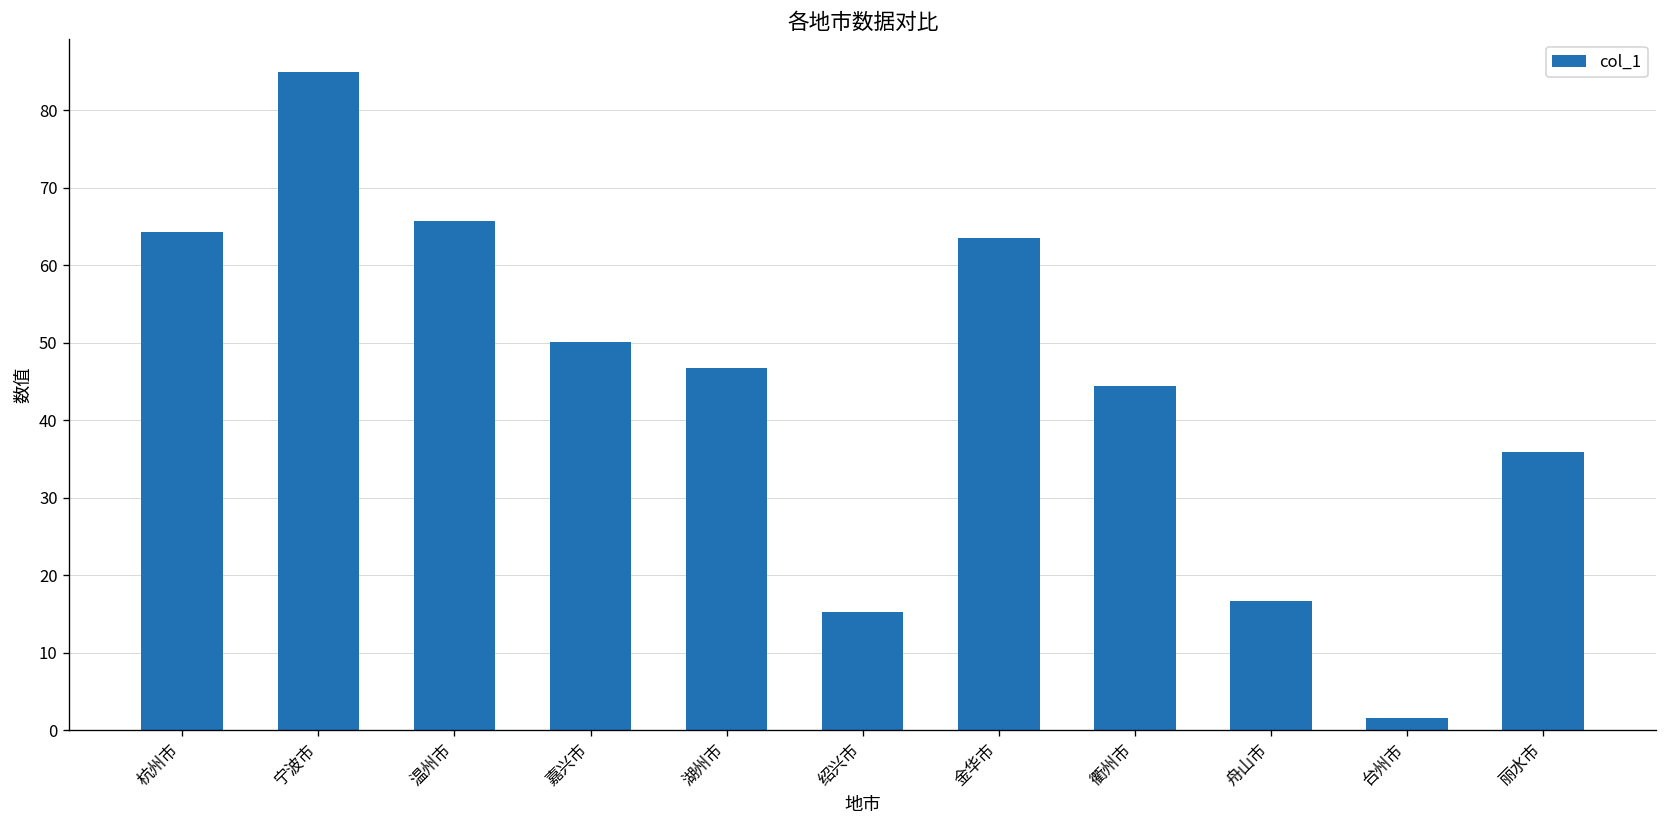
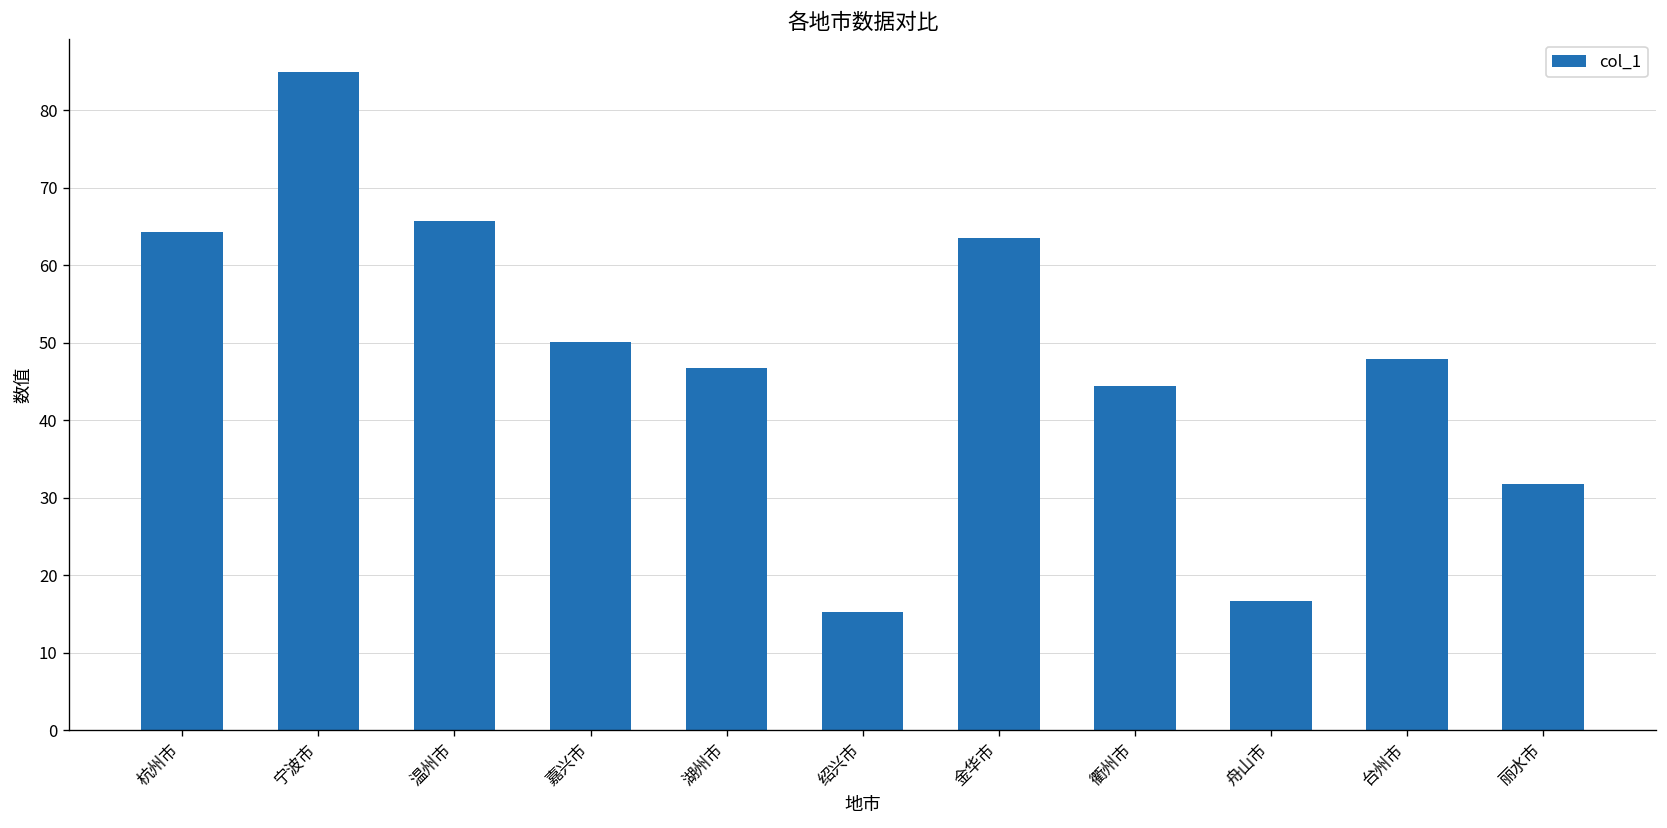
  {
    "杭州市": 64,
    "宁波市": 85,
    "温州市": 66,
    "嘉兴市": 50,
    "湖州市": 47,
    "绍兴市": 15,
    "金华市": 64,
    "衢州市": 44,
    "舟山市": 17,
-   "台州市": 2,
-   "丽水市": 36
+   "台州市": 48,
+   "丽水市": 32
  }
